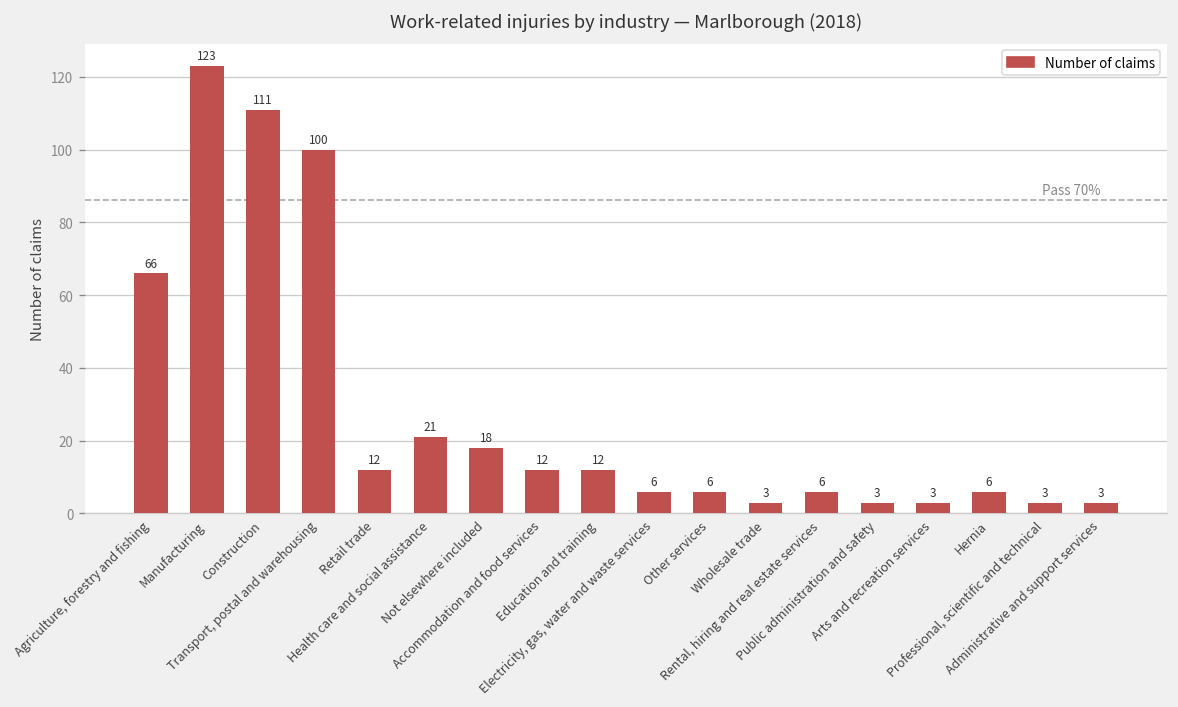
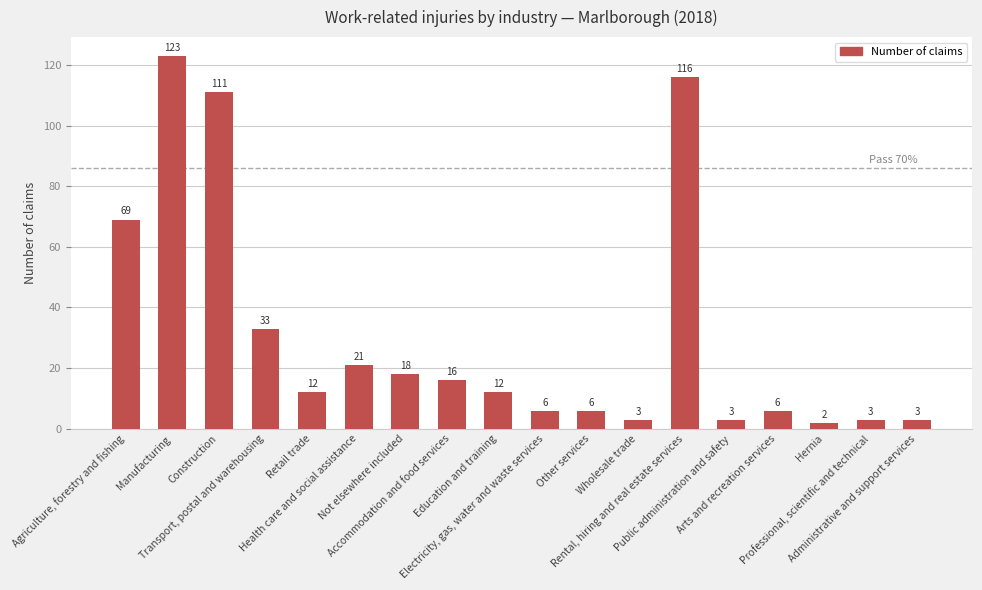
  {
-   "Agriculture, forestry and fishing": 66,
+   "Agriculture, forestry and fishing": 69,
    "Manufacturing": 123,
    "Construction": 111,
-   "Transport, postal and warehousing": 100,
+   "Transport, postal and warehousing": 33,
    "Retail trade": 12,
    "Health care and social assistance": 21,
    "Not elsewhere included": 18,
-   "Accommodation and food services": 12,
+   "Accommodation and food services": 16,
    "Education and training": 12,
    "Electricity, gas, water and waste services": 6,
    "Other services": 6,
    "Wholesale trade": 3,
-   "Rental, hiring and real estate services": 6,
+   "Rental, hiring and real estate services": 116,
    "Public administration and safety": 3,
-   "Arts and recreation services": 3,
-   "Hernia": 6,
+   "Arts and recreation services": 6,
+   "Hernia": 2,
    "Professional, scientific and technical": 3,
    "Administrative and support services": 3
  }
